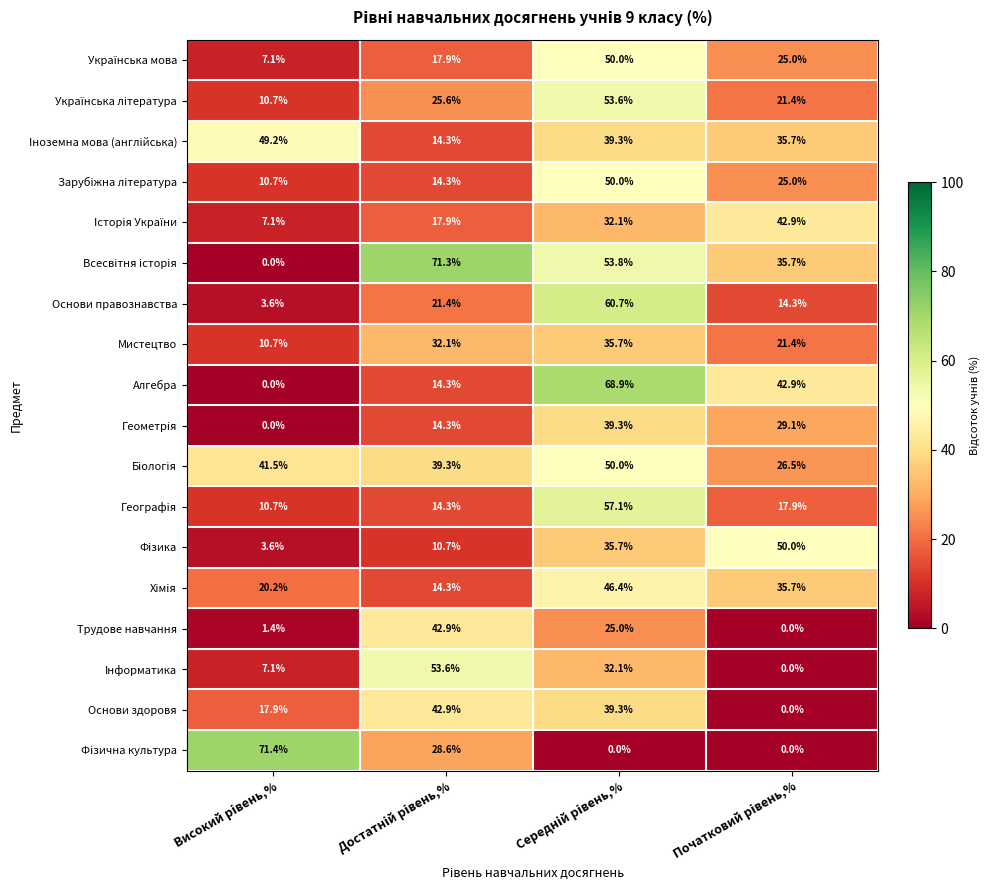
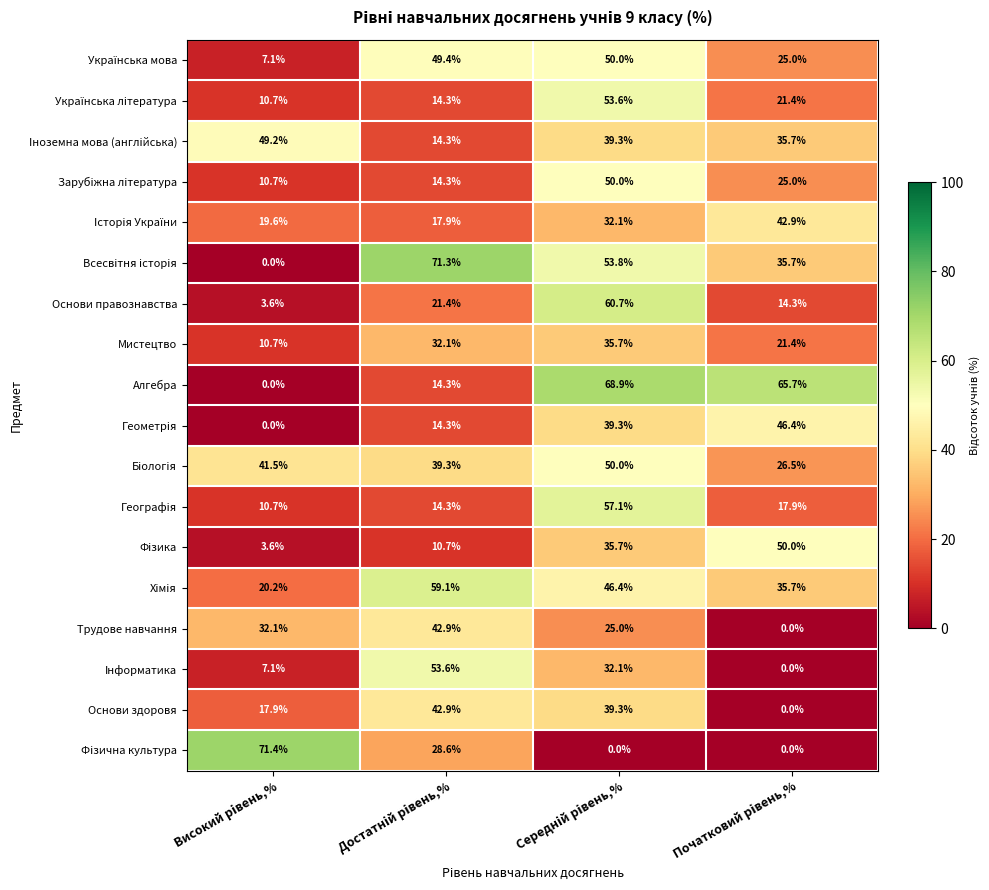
  {
    "Українська мова": {
      "Високий рівень,%": "7.1%",
-     "Достатній рівень,%": "17.9%",
+     "Достатній рівень,%": "49.4%",
      "Середній рівень,%": "50.0%",
      "Початковий рівень,%": "25.0%"
    },
    "Українська література": {
      "Високий рівень,%": "10.7%",
-     "Достатній рівень,%": "25.6%",
+     "Достатній рівень,%": "14.3%",
      "Середній рівень,%": "53.6%",
      "Початковий рівень,%": "21.4%"
    },
    "Іноземна мова (англійська)": {
      "Високий рівень,%": "49.2%",
      "Достатній рівень,%": "14.3%",
      "Середній рівень,%": "39.3%",
      "Початковий рівень,%": "35.7%"
    },
    "Зарубіжна література": {
      "Високий рівень,%": "10.7%",
      "Достатній рівень,%": "14.3%",
      "Середній рівень,%": "50.0%",
      "Початковий рівень,%": "25.0%"
    },
    "Історія України": {
-     "Високий рівень,%": "7.1%",
+     "Високий рівень,%": "19.6%",
      "Достатній рівень,%": "17.9%",
      "Середній рівень,%": "32.1%",
      "Початковий рівень,%": "42.9%"
    },
    "Всесвітня історія": {
      "Високий рівень,%": "0.0%",
      "Достатній рівень,%": "71.3%",
      "Середній рівень,%": "53.8%",
      "Початковий рівень,%": "35.7%"
    },
    "Основи правознавства": {
      "Високий рівень,%": "3.6%",
      "Достатній рівень,%": "21.4%",
      "Середній рівень,%": "60.7%",
      "Початковий рівень,%": "14.3%"
    },
    "Мистецтво": {
      "Високий рівень,%": "10.7%",
      "Достатній рівень,%": "32.1%",
      "Середній рівень,%": "35.7%",
      "Початковий рівень,%": "21.4%"
    },
    "Алгебра": {
      "Високий рівень,%": "0.0%",
      "Достатній рівень,%": "14.3%",
      "Середній рівень,%": "68.9%",
-     "Початковий рівень,%": "42.9%"
+     "Початковий рівень,%": "65.7%"
    },
    "Геометрія": {
      "Високий рівень,%": "0.0%",
      "Достатній рівень,%": "14.3%",
      "Середній рівень,%": "39.3%",
-     "Початковий рівень,%": "29.1%"
+     "Початковий рівень,%": "46.4%"
    },
    "Біологія": {
      "Високий рівень,%": "41.5%",
      "Достатній рівень,%": "39.3%",
      "Середній рівень,%": "50.0%",
      "Початковий рівень,%": "26.5%"
    },
    "Географія": {
      "Високий рівень,%": "10.7%",
      "Достатній рівень,%": "14.3%",
      "Середній рівень,%": "57.1%",
      "Початковий рівень,%": "17.9%"
    },
    "Фізика": {
      "Високий рівень,%": "3.6%",
      "Достатній рівень,%": "10.7%",
      "Середній рівень,%": "35.7%",
      "Початковий рівень,%": "50.0%"
    },
    "Хімія": {
      "Високий рівень,%": "20.2%",
-     "Достатній рівень,%": "14.3%",
+     "Достатній рівень,%": "59.1%",
      "Середній рівень,%": "46.4%",
      "Початковий рівень,%": "35.7%"
    },
    "Трудове навчання": {
-     "Високий рівень,%": "1.4%",
+     "Високий рівень,%": "32.1%",
      "Достатній рівень,%": "42.9%",
      "Середній рівень,%": "25.0%",
      "Початковий рівень,%": "0.0%"
    },
    "Інформатика": {
      "Високий рівень,%": "7.1%",
      "Достатній рівень,%": "53.6%",
      "Середній рівень,%": "32.1%",
      "Початковий рівень,%": "0.0%"
    },
    "Основи здоровя": {
      "Високий рівень,%": "17.9%",
      "Достатній рівень,%": "42.9%",
      "Середній рівень,%": "39.3%",
      "Початковий рівень,%": "0.0%"
    },
    "Фізична культура": {
      "Високий рівень,%": "71.4%",
      "Достатній рівень,%": "28.6%",
      "Середній рівень,%": "0.0%",
      "Початковий рівень,%": "0.0%"
    }
  }
